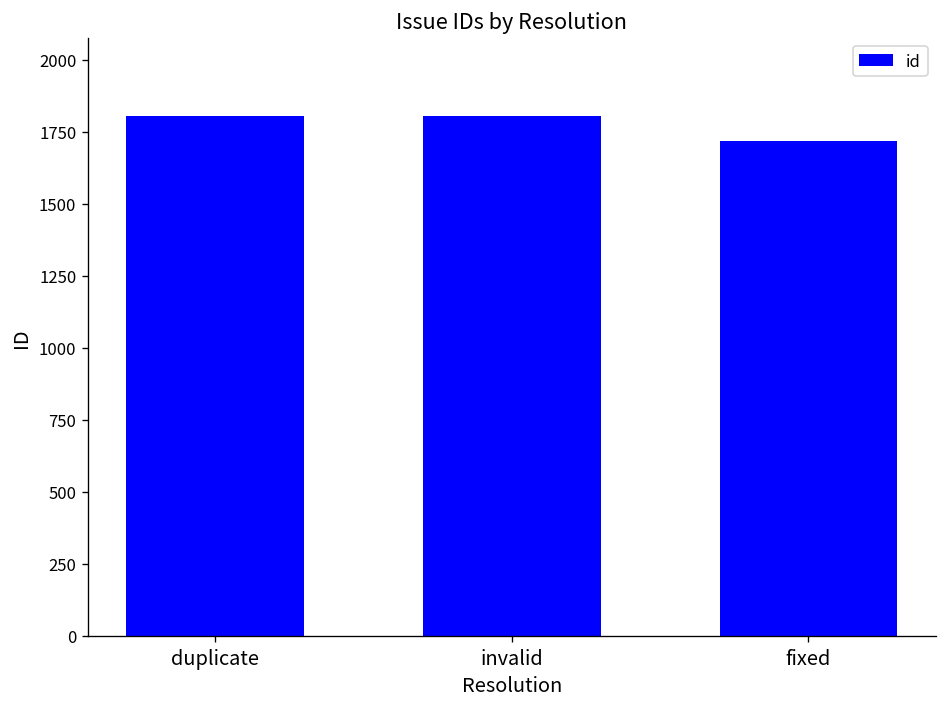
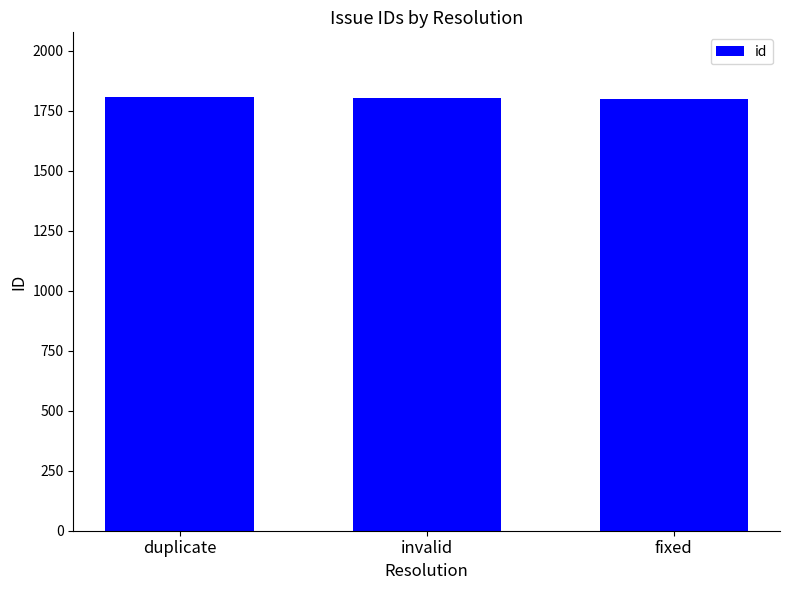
  {
    "duplicate": 1810,
    "invalid": 1800,
-   "fixed": 1720
+   "fixed": 1800
  }
